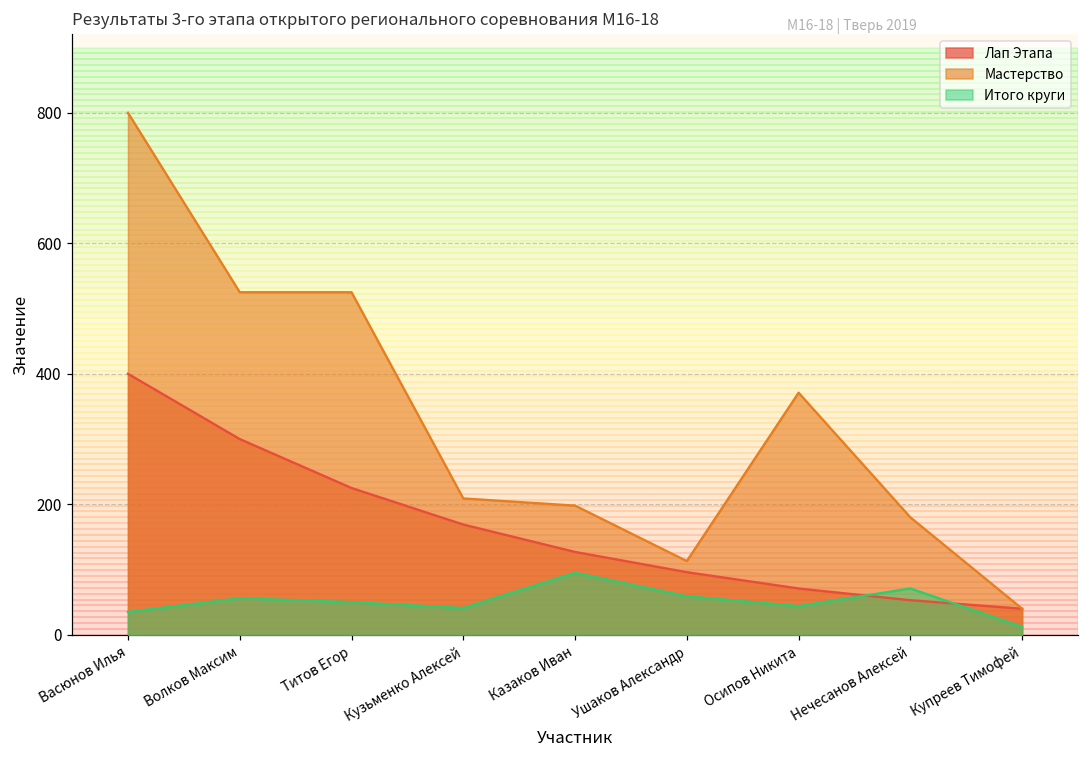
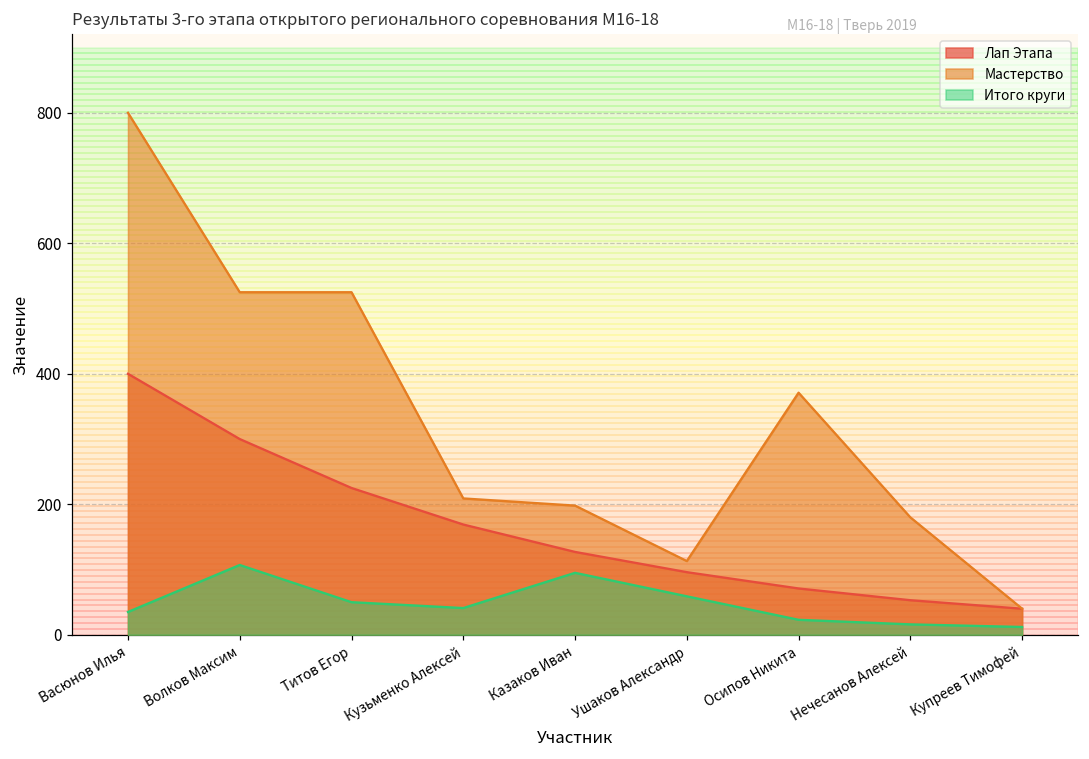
  {
    "Итого круги": {
      "Васюнов Илья": 40,
-     "Волков Максим": 60,
+     "Волков Максим": 110,
      "Титов Егор": 50,
      "Кузьменко Алексей": 40,
      "Казаков Иван": 100,
      "Ушаков Александр": 60,
-     "Осипов Никита": 40,
-     "Нечесанов Алексей": 70,
+     "Осипов Никита": 20,
+     "Нечесанов Алексей": 20,
      "Купреев Тимофей": 10
    }
  }
